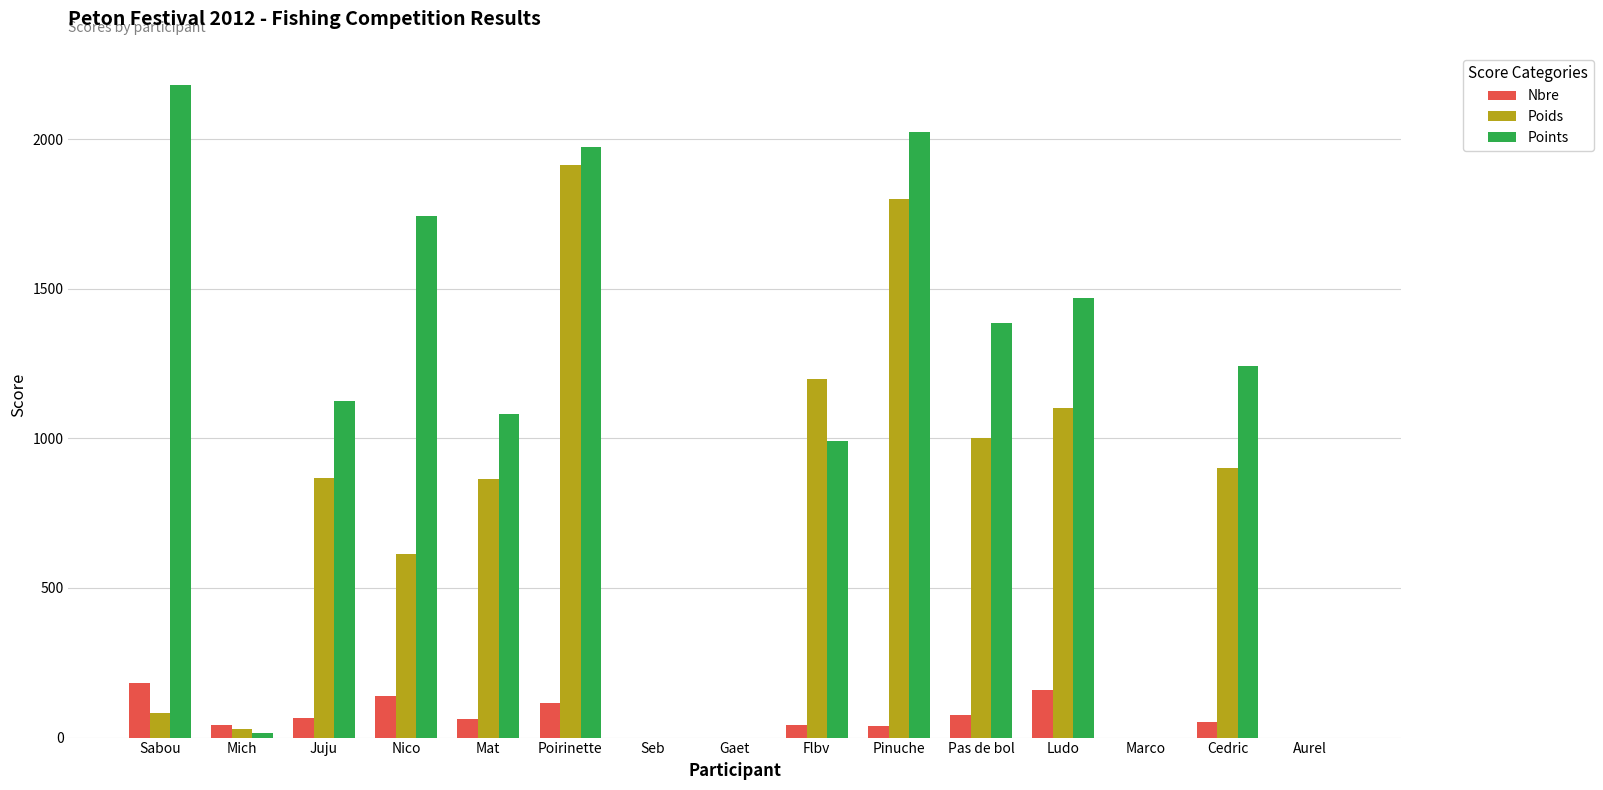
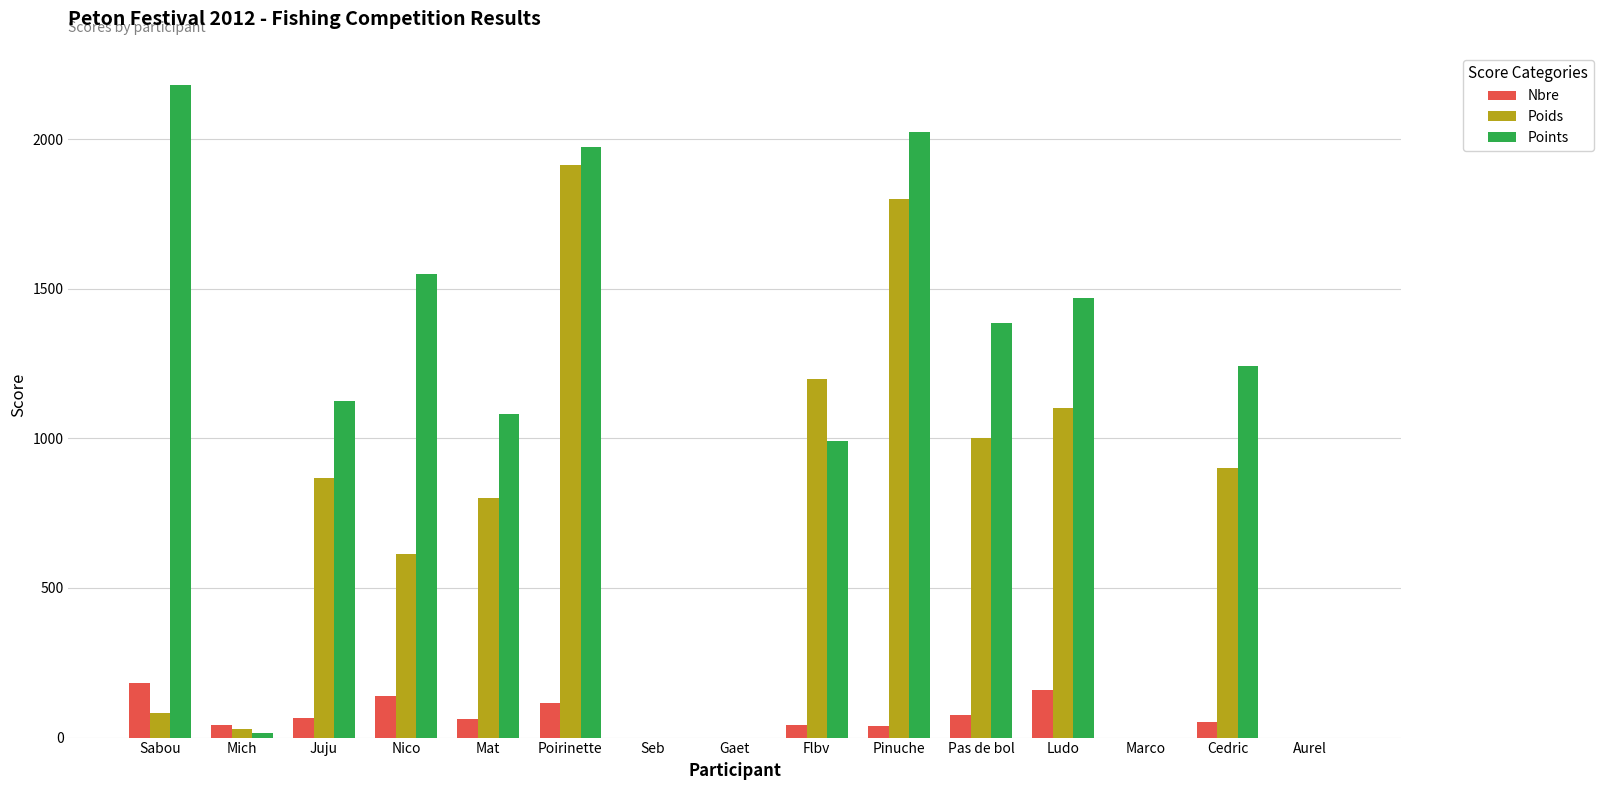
  {
    "Nbre": {
      "Sabou": 180,
      "Mich": 40,
      "Juju": 70,
      "Nico": 140,
      "Mat": 60,
      "Poirinette": 120,
      "Seb": 0,
      "Gaet": 0,
      "Flbv": 40,
      "Pinuche": 40,
      "Pas de bol": 80,
      "Ludo": 160,
      "Marco": 0,
      "Cedric": 50,
      "Aurel": 0
    },
    "Poids": {
      "Sabou": 80,
      "Mich": 30,
      "Juju": 870,
      "Nico": 620,
-     "Mat": 870,
+     "Mat": 800,
      "Poirinette": 1910,
      "Seb": 0,
      "Gaet": 0,
      "Flbv": 1200,
      "Pinuche": 1800,
      "Pas de bol": 1000,
      "Ludo": 1100,
      "Marco": 0,
      "Cedric": 900,
      "Aurel": 0
    },
    "Points": {
      "Sabou": 2180,
      "Mich": 10,
      "Juju": 1130,
-     "Nico": 1750,
+     "Nico": 1550,
      "Mat": 1080,
      "Poirinette": 1980,
      "Seb": 0,
      "Gaet": 0,
      "Flbv": 990,
      "Pinuche": 2020,
      "Pas de bol": 1390,
      "Ludo": 1470,
      "Marco": 0,
      "Cedric": 1240,
      "Aurel": 0
    }
  }
